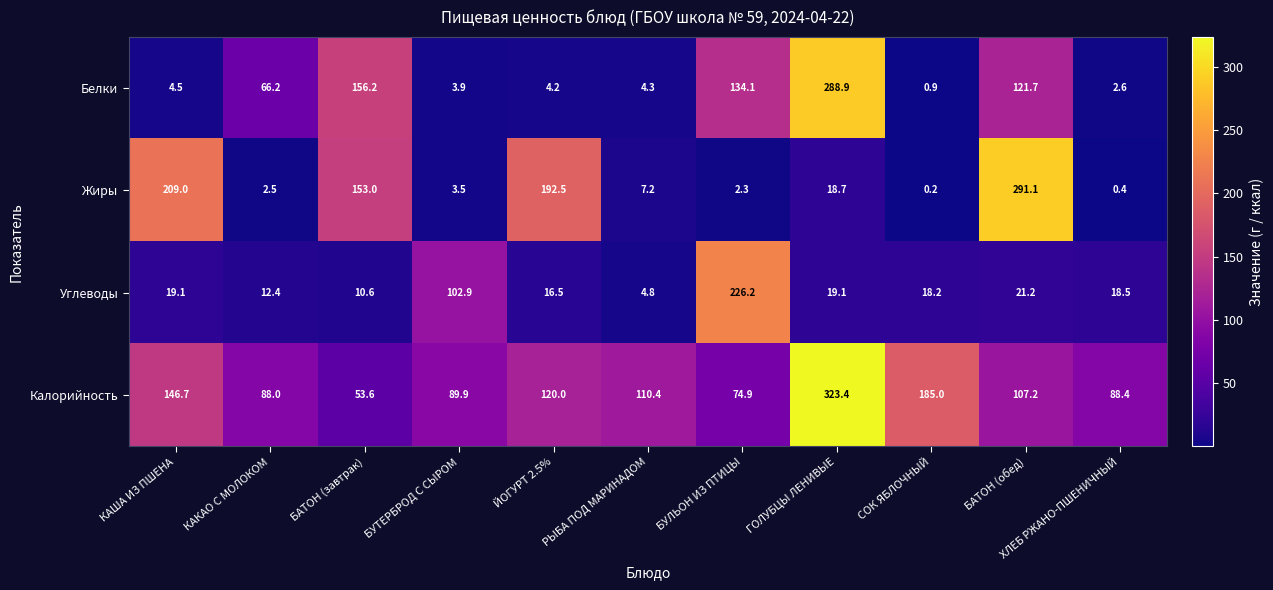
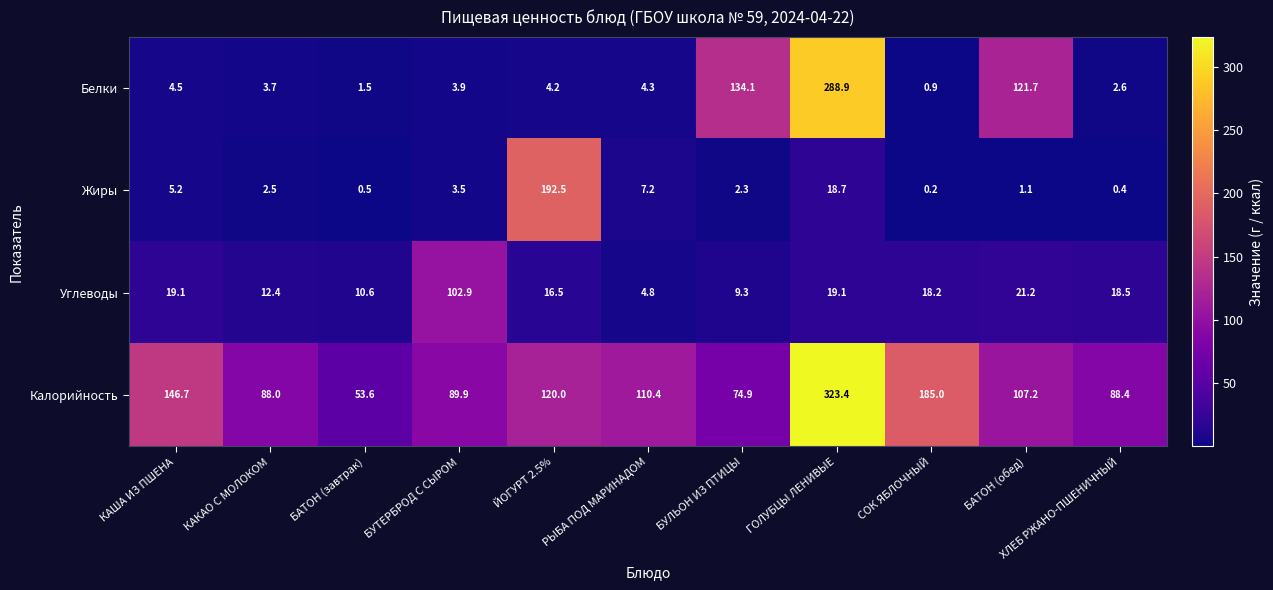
  {
    "Белки": {
      "КАША ИЗ ПШЕНА": 4.5,
-     "КАКАО С МОЛОКОМ": 66.2,
-     "БАТОН (завтрак)": 156.2,
+     "КАКАО С МОЛОКОМ": 3.7,
+     "БАТОН (завтрак)": 1.5,
      "БУТЕРБРОД С СЫРОМ": 3.9,
      "ЙОГУРТ 2.5%": 4.2,
      "РЫБА ПОД МАРИНАДОМ": 4.3,
      "БУЛЬОН ИЗ ПТИЦЫ": 134.1,
      "ГОЛУБЦЫ ЛЕНИВЫЕ": 288.9,
      "СОК ЯБЛОЧНЫЙ": 0.9,
      "БАТОН (обед)": 121.7,
      "ХЛЕБ РЖАНО-ПШЕНИЧНЫЙ": 2.6
    },
    "Жиры": {
-     "КАША ИЗ ПШЕНА": 209.0,
+     "КАША ИЗ ПШЕНА": 5.2,
      "КАКАО С МОЛОКОМ": 2.5,
-     "БАТОН (завтрак)": 153.0,
+     "БАТОН (завтрак)": 0.5,
      "БУТЕРБРОД С СЫРОМ": 3.5,
      "ЙОГУРТ 2.5%": 192.5,
      "РЫБА ПОД МАРИНАДОМ": 7.2,
      "БУЛЬОН ИЗ ПТИЦЫ": 2.3,
      "ГОЛУБЦЫ ЛЕНИВЫЕ": 18.7,
      "СОК ЯБЛОЧНЫЙ": 0.2,
-     "БАТОН (обед)": 291.1,
+     "БАТОН (обед)": 1.1,
      "ХЛЕБ РЖАНО-ПШЕНИЧНЫЙ": 0.4
    },
    "Углеводы": {
      "КАША ИЗ ПШЕНА": 19.1,
      "КАКАО С МОЛОКОМ": 12.4,
      "БАТОН (завтрак)": 10.6,
      "БУТЕРБРОД С СЫРОМ": 102.9,
      "ЙОГУРТ 2.5%": 16.5,
      "РЫБА ПОД МАРИНАДОМ": 4.8,
-     "БУЛЬОН ИЗ ПТИЦЫ": 226.2,
+     "БУЛЬОН ИЗ ПТИЦЫ": 9.3,
      "ГОЛУБЦЫ ЛЕНИВЫЕ": 19.1,
      "СОК ЯБЛОЧНЫЙ": 18.2,
      "БАТОН (обед)": 21.2,
      "ХЛЕБ РЖАНО-ПШЕНИЧНЫЙ": 18.5
    },
    "Калорийность": {
      "КАША ИЗ ПШЕНА": 146.7,
      "КАКАО С МОЛОКОМ": 88.0,
      "БАТОН (завтрак)": 53.6,
      "БУТЕРБРОД С СЫРОМ": 89.9,
      "ЙОГУРТ 2.5%": 120.0,
      "РЫБА ПОД МАРИНАДОМ": 110.4,
      "БУЛЬОН ИЗ ПТИЦЫ": 74.9,
      "ГОЛУБЦЫ ЛЕНИВЫЕ": 323.4,
      "СОК ЯБЛОЧНЫЙ": 185.0,
      "БАТОН (обед)": 107.2,
      "ХЛЕБ РЖАНО-ПШЕНИЧНЫЙ": 88.4
    }
  }
